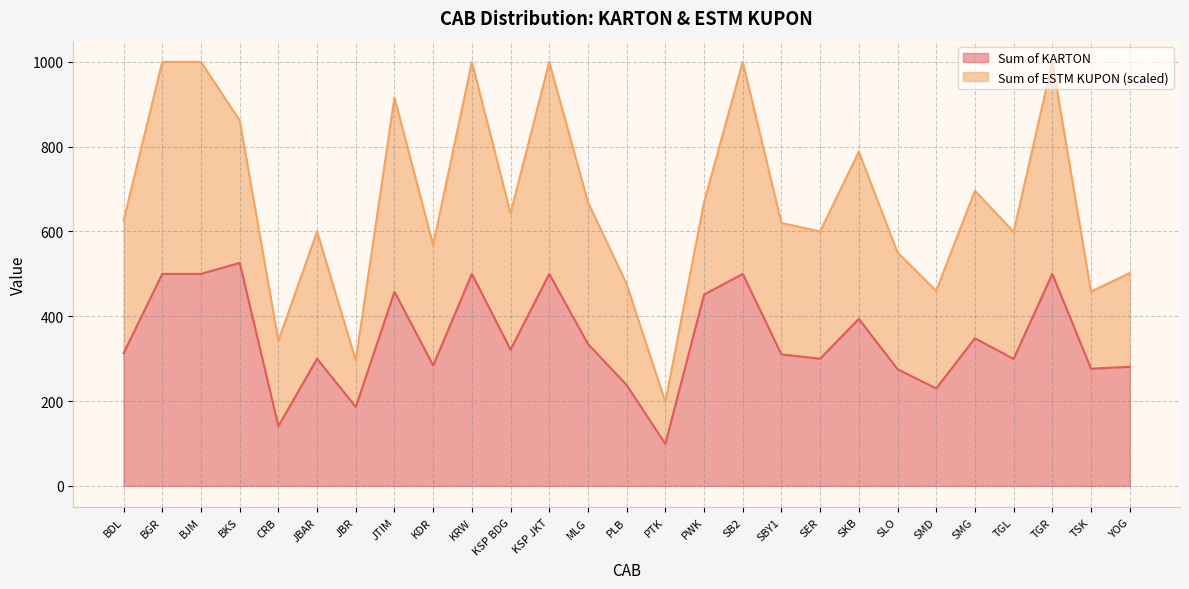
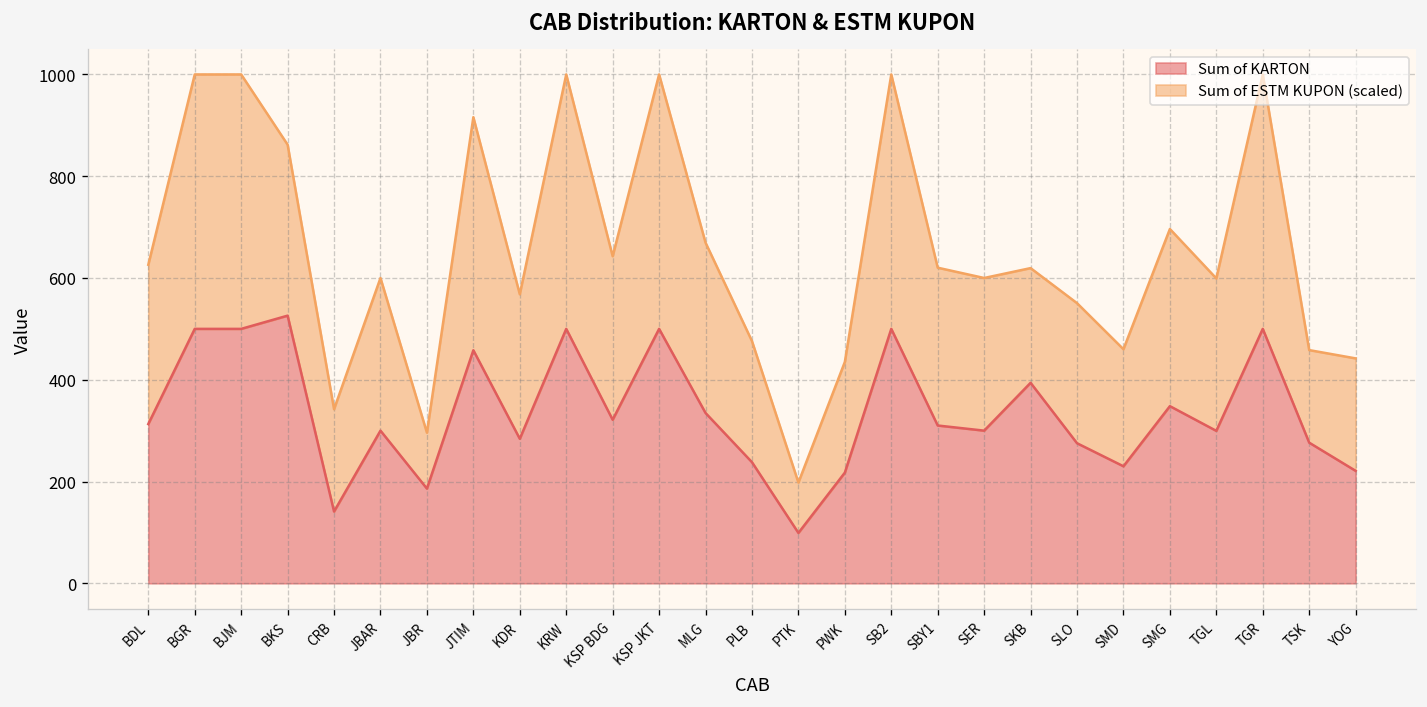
  {
    "Sum of KARTON": {
      "BDL": 310,
      "BGR": 500,
      "BJM": 500,
      "BKS": 530,
      "CRB": 140,
      "JBAR": 300,
      "JBR": 190,
      "JTIM": 460,
      "KDR": 280,
      "KRW": 500,
      "KSP BDG": 320,
      "KSP JKT": 500,
      "MLG": 330,
      "PLB": 240,
      "PTK": 100,
-     "PWK": 450,
+     "PWK": 220,
      "SB2": 500,
      "SBY1": 310,
      "SER": 300,
      "SKB": 390,
      "SLO": 280,
      "SMD": 230,
      "SMG": 350,
      "TGL": 300,
      "TGR": 500,
      "TSK": 280,
-     "YOG": 280
+     "YOG": 220
    },
    "Sum of ESTM KUPON (scaled)": {
      "BDL": 310,
      "BGR": 500,
      "BJM": 500,
      "BKS": 340,
      "CRB": 200,
      "JBAR": 300,
      "JBR": 110,
      "JTIM": 460,
      "KDR": 280,
      "KRW": 500,
      "KSP BDG": 320,
      "KSP JKT": 500,
      "MLG": 330,
      "PLB": 240,
      "PTK": 100,
      "PWK": 220,
      "SB2": 500,
      "SBY1": 310,
      "SER": 300,
-     "SKB": 390,
+     "SKB": 230,
      "SLO": 280,
      "SMD": 230,
      "SMG": 350,
      "TGL": 300,
      "TSK": 180,
      "YOG": 220
    }
  }
